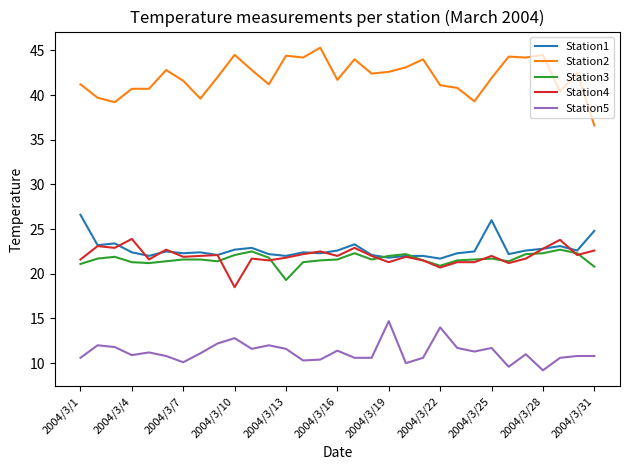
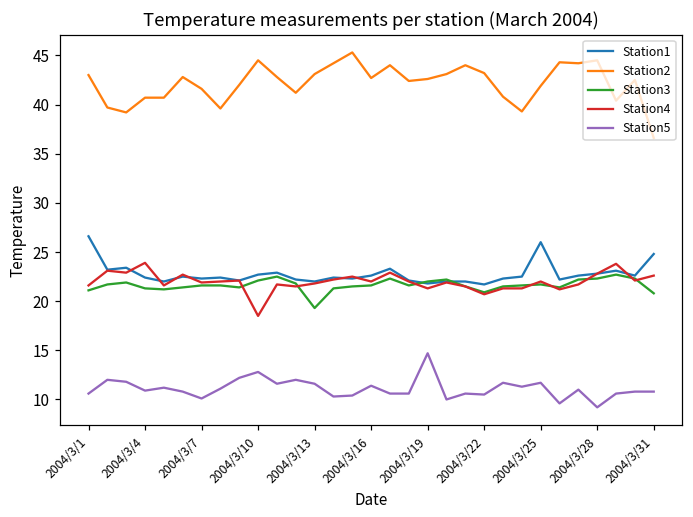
  {
    "Station1": {
      "2004/3/1": 27,
      "2004/3/4": 22,
      "2004/3/7": 22,
      "2004/3/10": 23,
      "2004/3/16": 23,
      "2004/3/22": 22,
      "2004/3/25": 26,
      "2004/3/31": 25
    },
    "Station2": {
-     "2004/3/1": 41,
+     "2004/3/1": 43,
      "2004/3/4": 41,
      "2004/3/7": 42,
      "2004/3/10": 45,
-     "2004/3/13": 44,
-     "2004/3/16": 42,
+     "2004/3/13": 43,
+     "2004/3/16": 43,
      "2004/3/19": 43,
-     "2004/3/22": 41,
+     "2004/3/22": 43,
      "2004/3/25": 42,
      "2004/3/31": 37
    },
    "Station3": {
      "2004/3/1": 21,
      "2004/3/4": 21,
      "2004/3/7": 22,
      "2004/3/10": 22,
      "2004/3/13": 19,
      "2004/3/16": 22,
      "2004/3/25": 22,
      "2004/3/28": 22,
      "2004/3/31": 21
    },
    "Station4": {
      "2004/3/1": 22,
      "2004/3/4": 24,
      "2004/3/7": 22,
      "2004/3/10": 19,
      "2004/3/16": 22,
      "2004/3/19": 21,
      "2004/3/25": 22,
      "2004/3/31": 23
    },
    "Station5": {
      "2004/3/1": 11,
      "2004/3/4": 11,
      "2004/3/7": 10,
      "2004/3/10": 13,
      "2004/3/13": 12,
      "2004/3/16": 11,
      "2004/3/19": 15,
-     "2004/3/22": 14,
+     "2004/3/22": 11,
      "2004/3/25": 12,
      "2004/3/28": 9,
      "2004/3/31": 11
    }
  }
